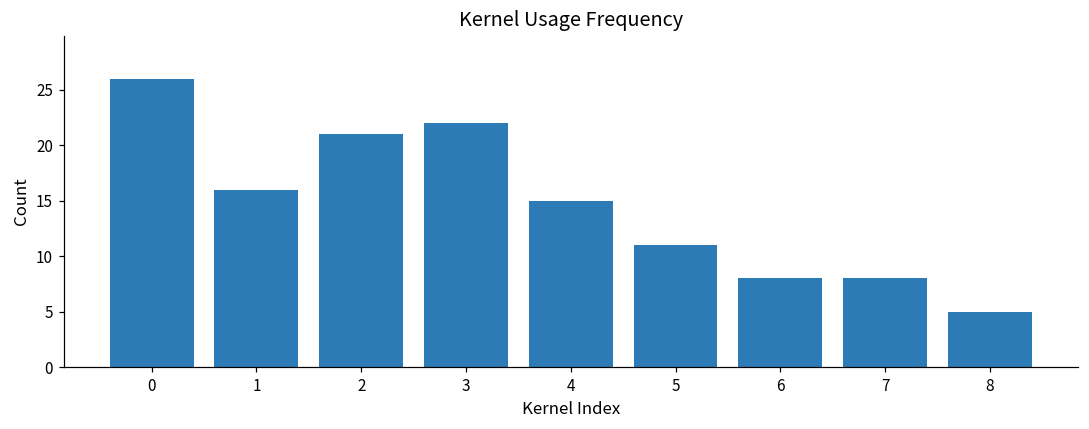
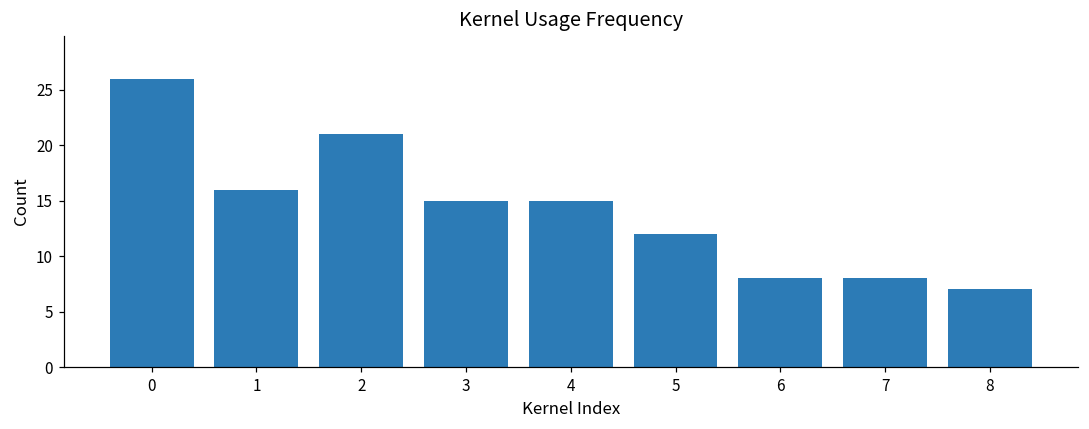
  {
    "0": 26,
    "1": 16,
    "2": 21,
-   "3": 22,
+   "3": 15,
    "4": 15,
-   "5": 11,
+   "5": 12,
    "6": 8,
    "7": 8,
-   "8": 5
+   "8": 7
  }
